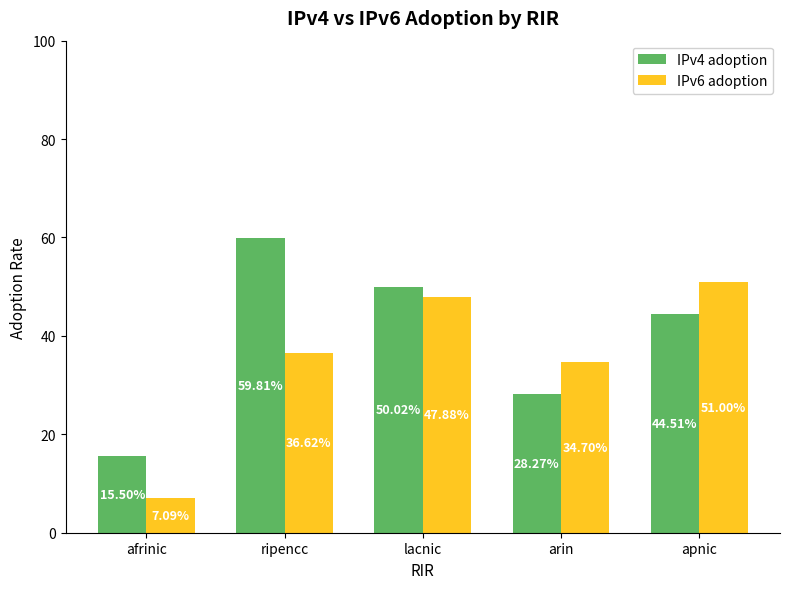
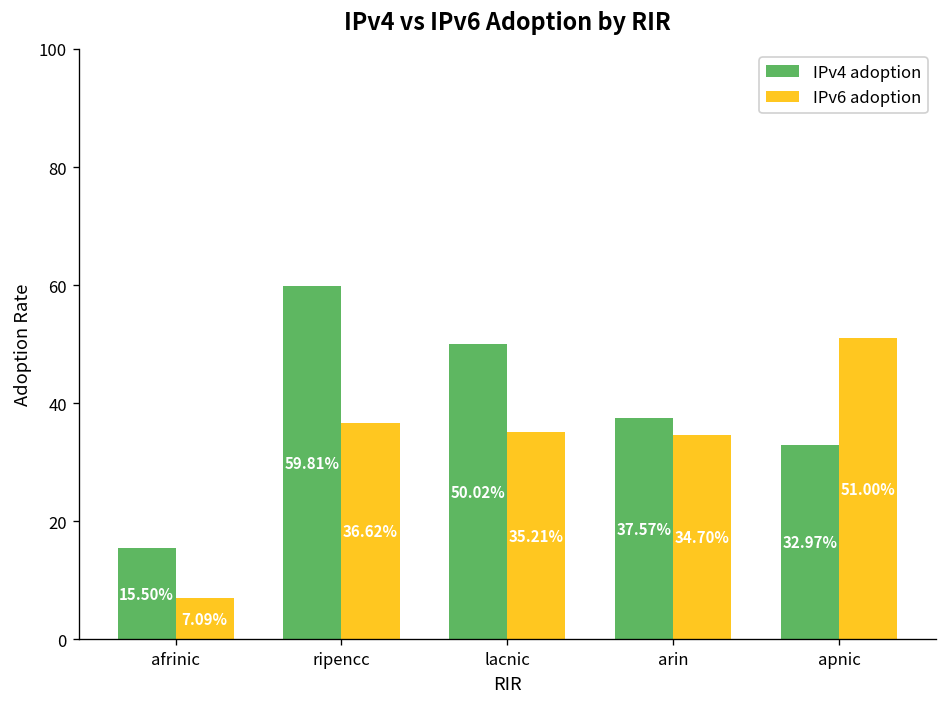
  {
    "IPv4 adoption": {
      "afrinic": "15.50%",
      "ripencc": "59.81%",
      "lacnic": "50.02%",
-     "arin": "28.27%",
-     "apnic": "44.51%"
+     "arin": "37.57%",
+     "apnic": "32.97%"
    },
    "IPv6 adoption": {
      "afrinic": "7.09%",
      "ripencc": "36.62%",
-     "lacnic": "47.88%",
+     "lacnic": "35.21%",
      "arin": "34.70%",
      "apnic": "51.00%"
    }
  }
